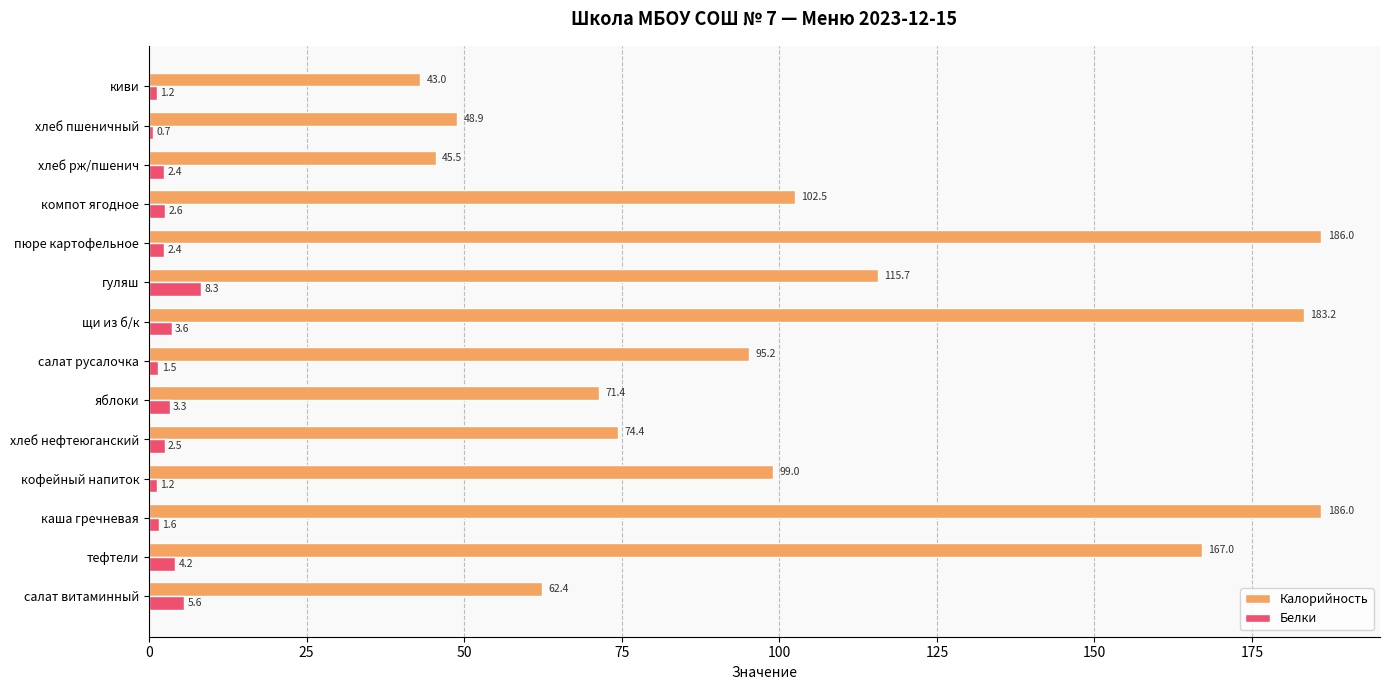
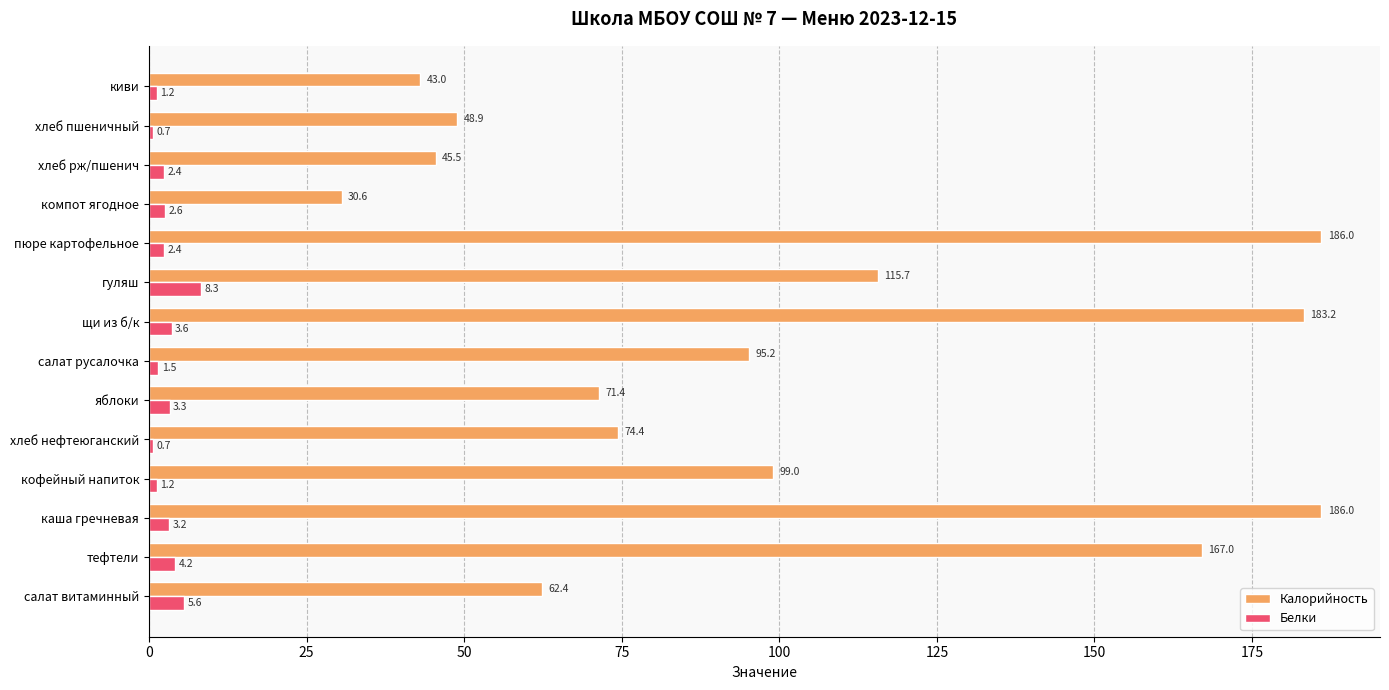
  {
    "Калорийность": {
      "киви": 43.0,
      "хлеб пшеничный": 48.9,
      "хлеб рж/пшенич": 45.5,
-     "компот ягодное": 102.5,
+     "компот ягодное": 30.6,
      "пюре картофельное": 186.0,
      "гуляш": 115.7,
      "щи из б/к": 183.2,
      "салат русалочка": 95.2,
      "яблоки": 71.4,
      "хлеб нефтеюганский": 74.4,
      "кофейный напиток": 99.0,
      "каша гречневая": 186.0,
      "тефтели": 167.0,
      "салат витаминный": 62.4
    },
    "Белки": {
      "киви": 1.2,
      "хлеб пшеничный": 0.7,
      "хлеб рж/пшенич": 2.4,
      "компот ягодное": 2.6,
      "пюре картофельное": 2.4,
      "гуляш": 8.3,
      "щи из б/к": 3.6,
      "салат русалочка": 1.5,
      "яблоки": 3.3,
-     "хлеб нефтеюганский": 2.5,
+     "хлеб нефтеюганский": 0.7,
      "кофейный напиток": 1.2,
-     "каша гречневая": 1.6,
+     "каша гречневая": 3.2,
      "тефтели": 4.2,
      "салат витаминный": 5.6
    }
  }
